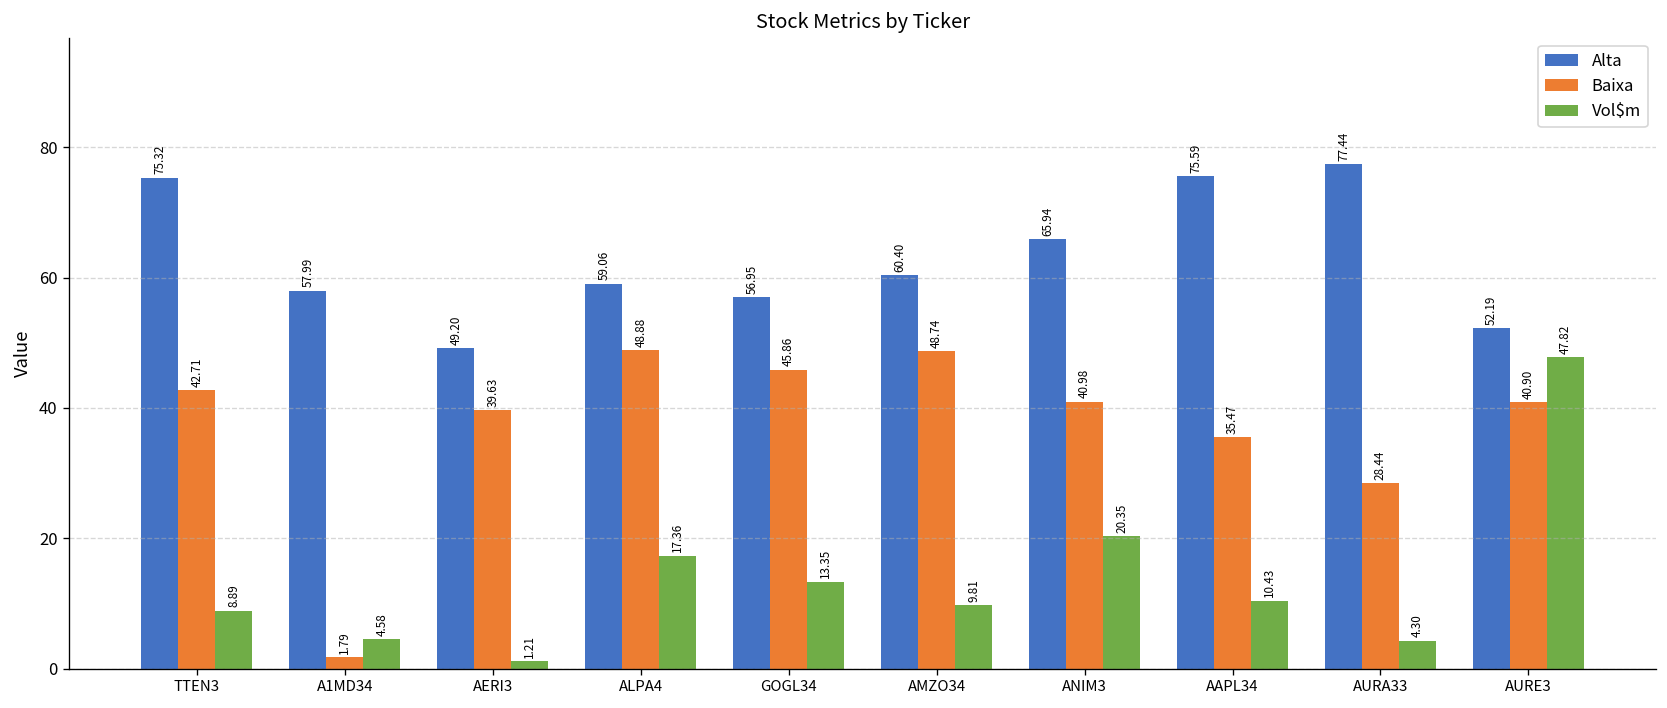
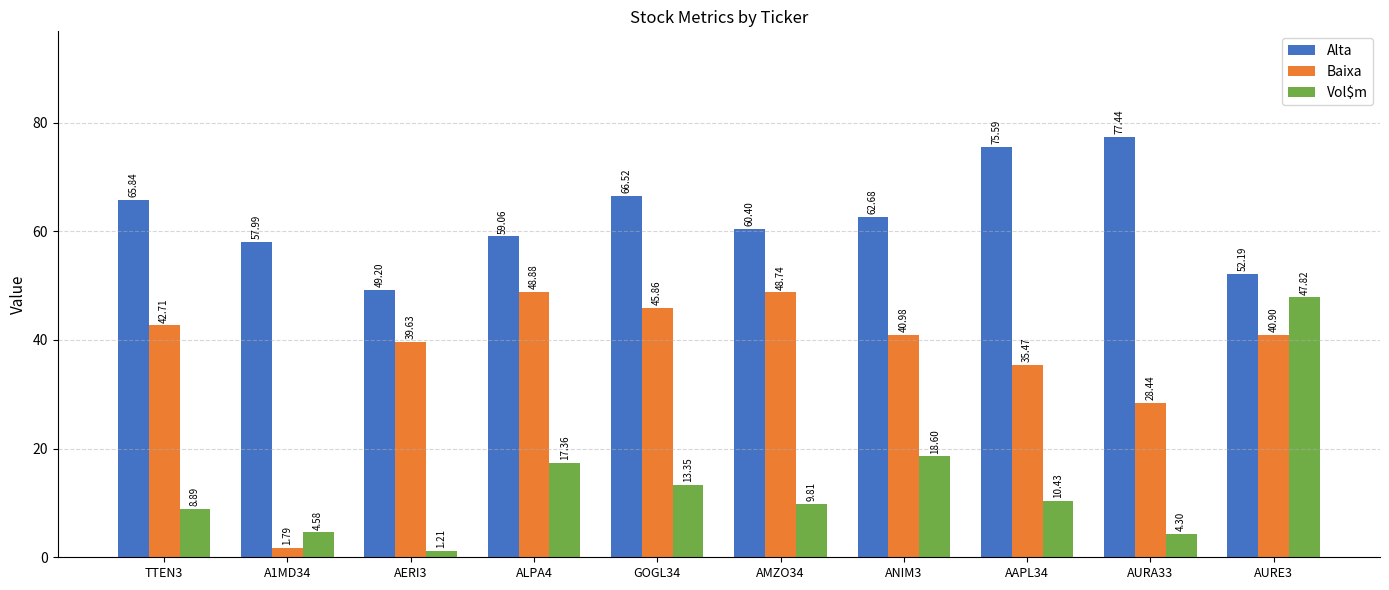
  {
    "Alta": {
-     "TTEN3": 75.32,
+     "TTEN3": 65.84,
      "A1MD34": 57.99,
      "AERI3": 49.20,
      "ALPA4": 59.06,
-     "GOGL34": 56.95,
+     "GOGL34": 66.52,
      "AMZO34": 60.40,
-     "ANIM3": 65.94,
+     "ANIM3": 62.68,
      "AAPL34": 75.59,
      "AURA33": 77.44,
      "AURE3": 52.19
    },
    "Baixa": {
      "TTEN3": 42.71,
      "A1MD34": 1.79,
      "AERI3": 39.63,
      "ALPA4": 48.88,
      "GOGL34": 45.86,
      "AMZO34": 48.74,
      "ANIM3": 40.98,
      "AAPL34": 35.47,
      "AURA33": 28.44,
      "AURE3": 40.90
    },
    "Vol$m": {
      "TTEN3": 8.89,
      "A1MD34": 4.58,
      "AERI3": 1.21,
      "ALPA4": 17.36,
      "GOGL34": 13.35,
      "AMZO34": 9.81,
-     "ANIM3": 20.35,
+     "ANIM3": 18.60,
      "AAPL34": 10.43,
      "AURA33": 4.30,
      "AURE3": 47.82
    }
  }
